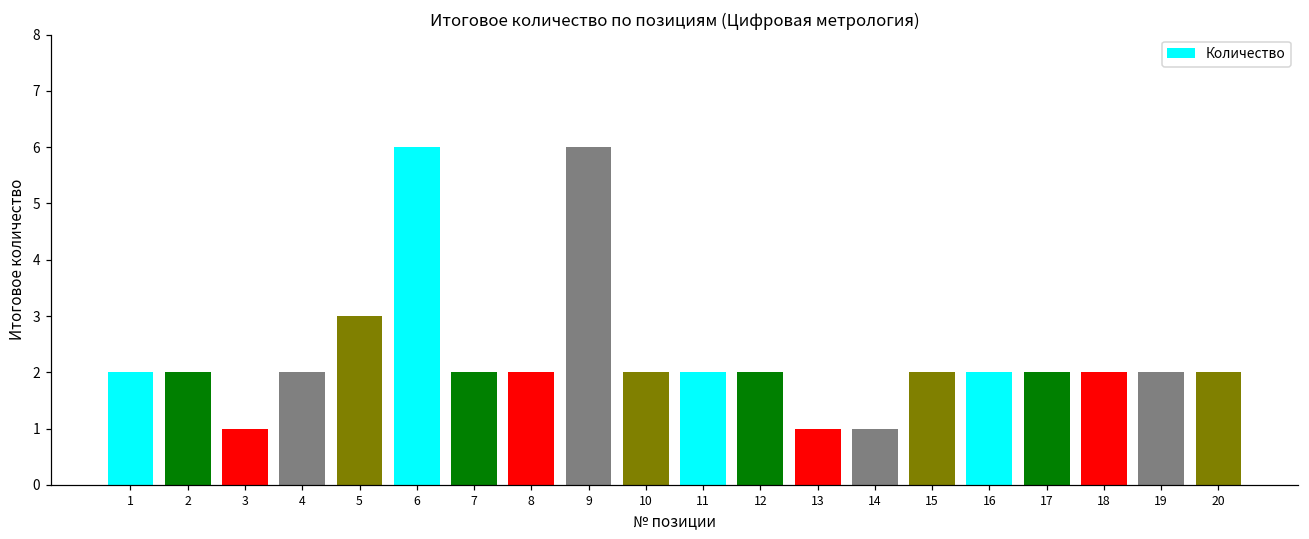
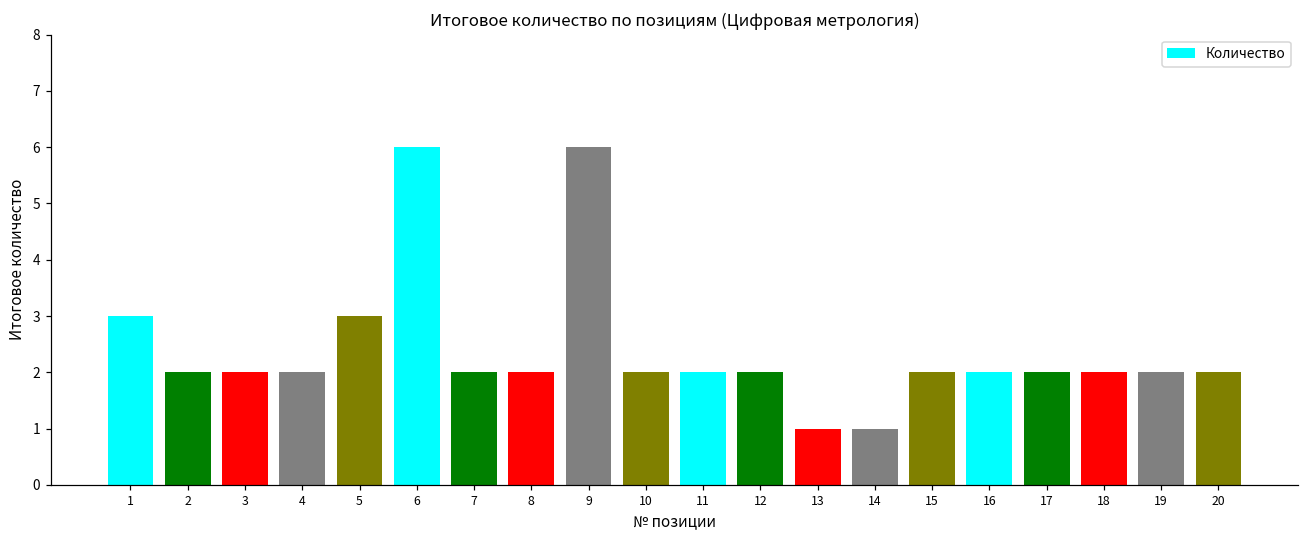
  {
-   "1": 2,
+   "1": 3,
    "2": 2,
-   "3": 1,
+   "3": 2,
    "4": 2,
    "5": 3,
    "6": 6,
    "7": 2,
    "8": 2,
    "9": 6,
    "10": 2,
    "11": 2,
    "12": 2,
    "13": 1,
    "14": 1,
    "15": 2,
    "16": 2,
    "17": 2,
    "18": 2,
    "19": 2,
    "20": 2
  }
